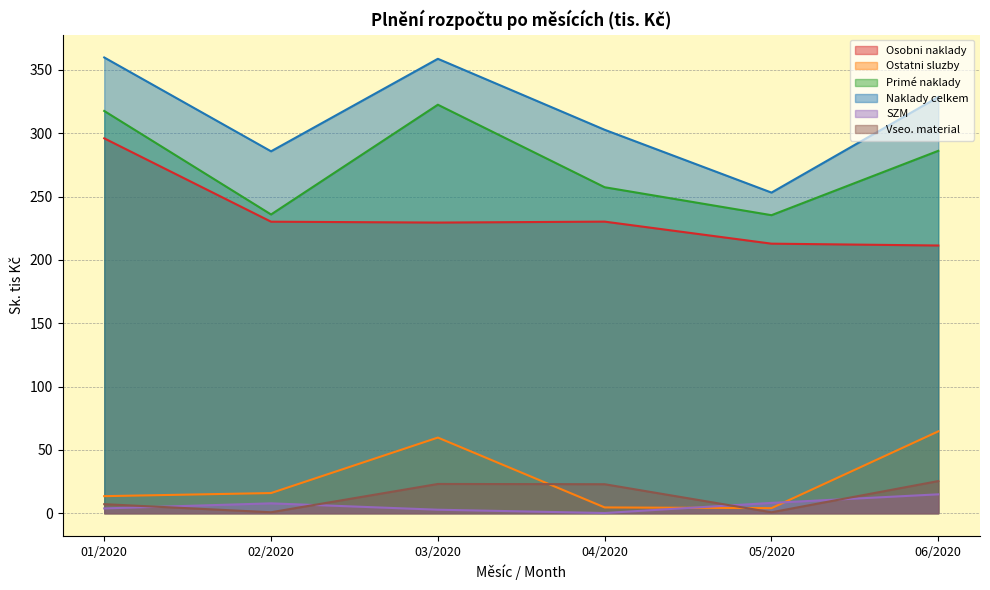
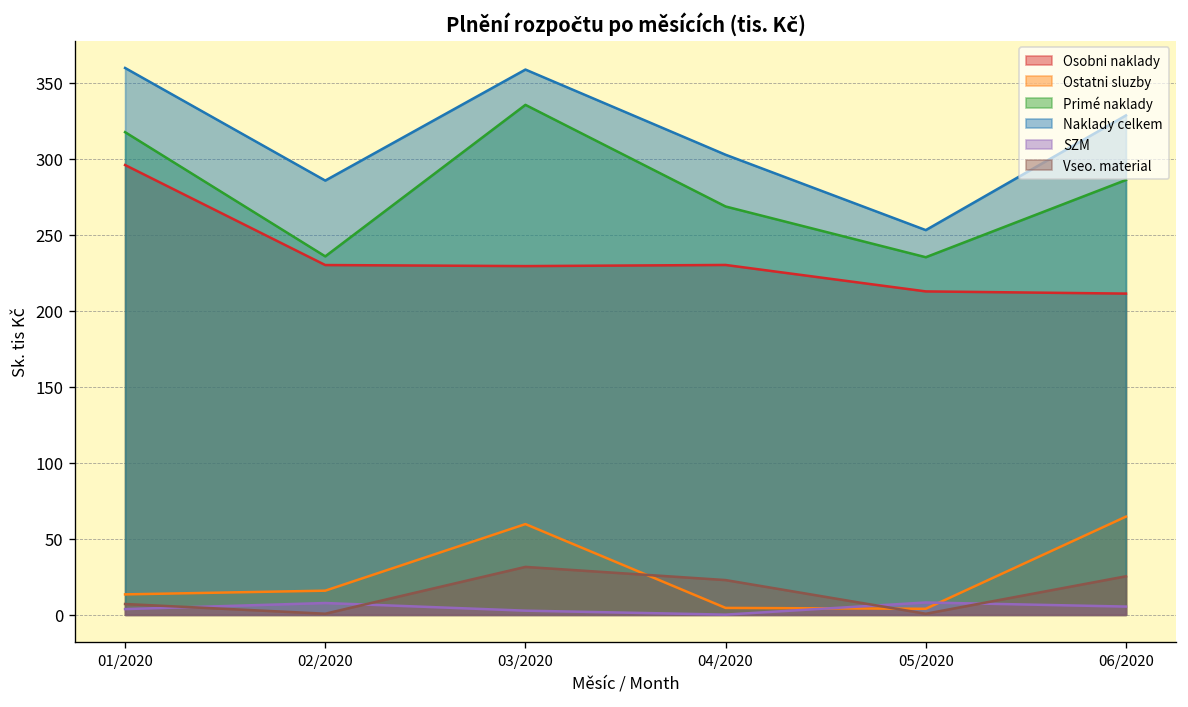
  {
    "Osobni naklady": {
      "01/2020": 296,
      "02/2020": 230,
      "03/2020": 229,
      "04/2020": 230,
      "05/2020": 213,
      "06/2020": 211
    },
    "Ostatni sluzby": {
      "01/2020": 13,
      "02/2020": 16,
      "03/2020": 60,
      "04/2020": 5,
      "05/2020": 4,
      "06/2020": 65
    },
    "Primé naklady": {
      "01/2020": 318,
      "02/2020": 236,
-     "03/2020": 323,
-     "04/2020": 257,
+     "03/2020": 336,
+     "04/2020": 269,
      "05/2020": 235,
      "06/2020": 286
    },
    "Naklady celkem": {
      "01/2020": 360,
      "02/2020": 286,
      "03/2020": 359,
      "04/2020": 303,
      "05/2020": 253
    },
    "SZM": {
      "01/2020": 4,
      "02/2020": 8,
      "03/2020": 3,
      "04/2020": 0,
      "05/2020": 8,
-     "06/2020": 15
+     "06/2020": 5
    },
    "Vseo. material": {
      "01/2020": 7,
      "02/2020": 1,
-     "03/2020": 23,
+     "03/2020": 32,
      "04/2020": 23,
      "05/2020": 1,
      "06/2020": 25
    }
  }
